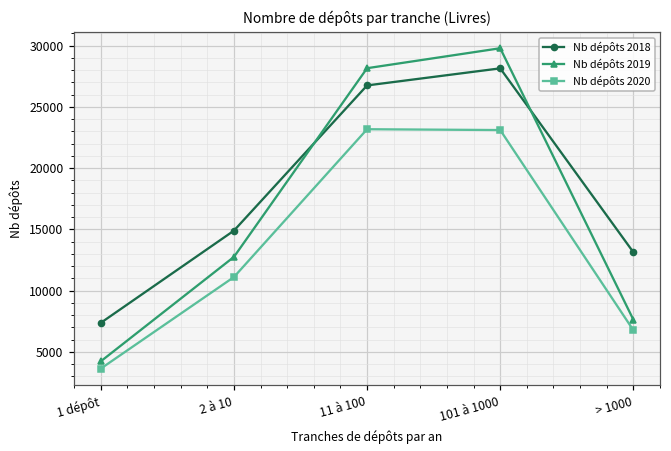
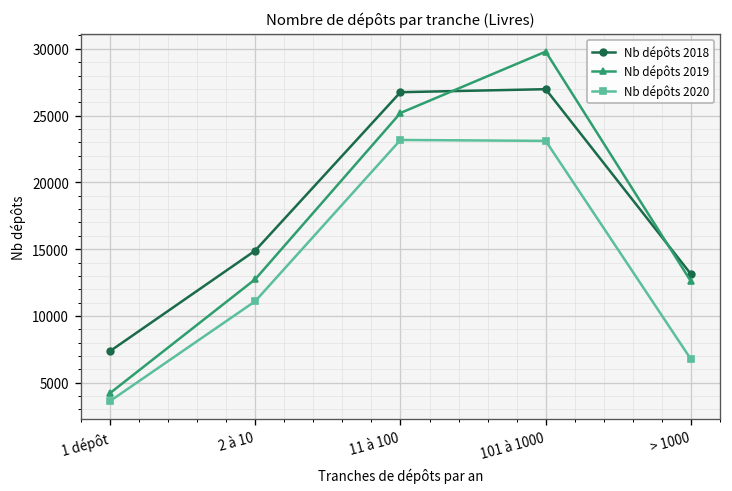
  {
    "Nb dépôts 2018": {
      "1 dépôt": 7400,
      "2 à 10": 14900,
      "11 à 100": 26800,
-     "101 à 1000": 28200,
+     "101 à 1000": 27000,
      "> 1000": 13100
    },
    "Nb dépôts 2019": {
      "1 dépôt": 4200,
      "2 à 10": 12700,
-     "11 à 100": 28200,
+     "11 à 100": 25200,
      "101 à 1000": 29800,
-     "> 1000": 7600
+     "> 1000": 12600
    },
    "Nb dépôts 2020": {
      "1 dépôt": 3600,
      "2 à 10": 11100,
      "11 à 100": 23200,
      "101 à 1000": 23100,
      "> 1000": 6800
    }
  }
